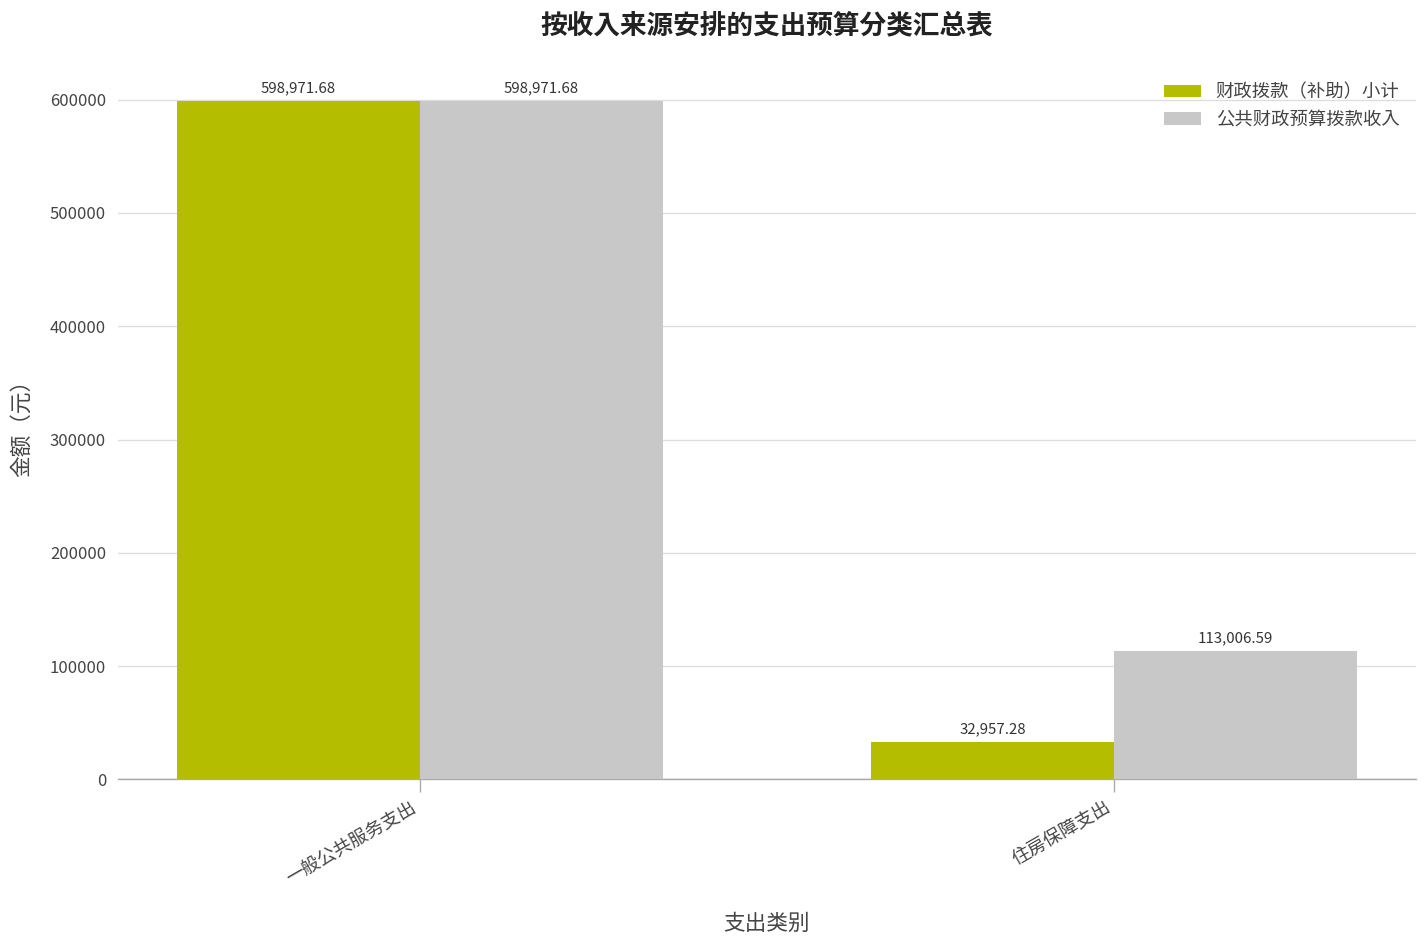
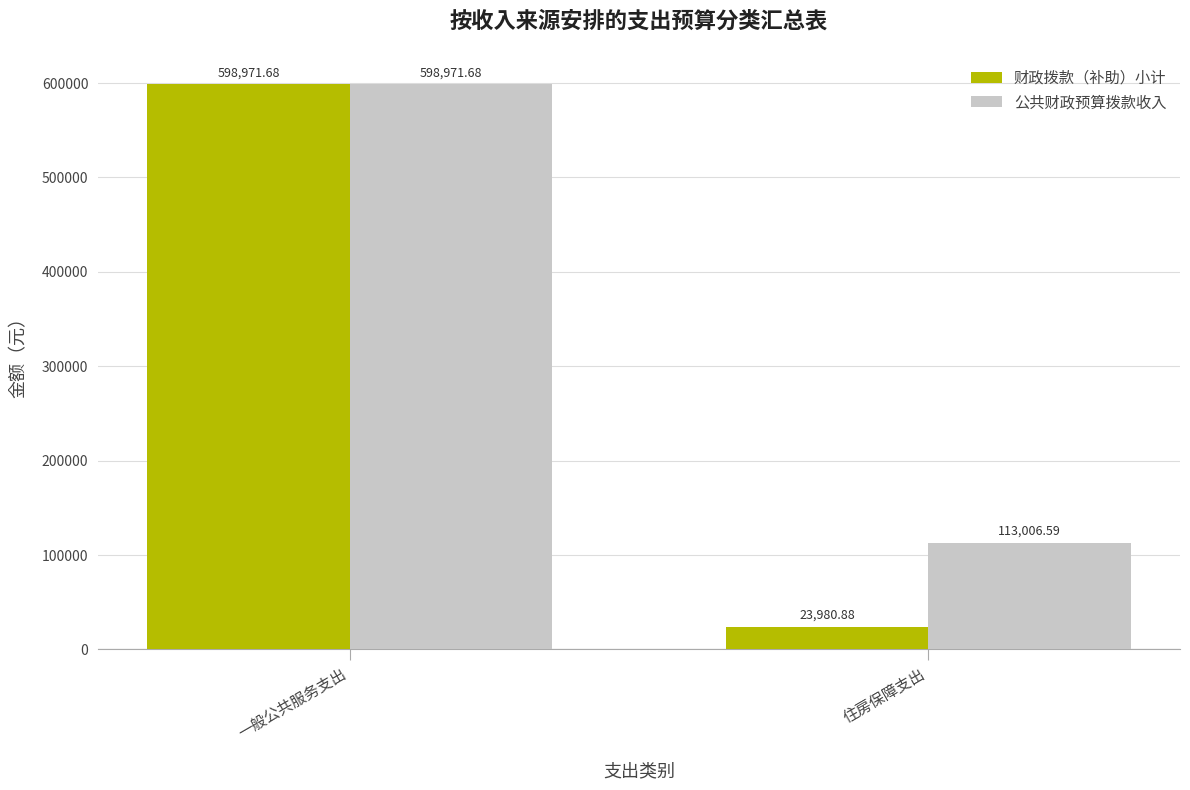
  {
    "财政拨款（补助）小计": {
      "一般公共服务支出": "598,971.68",
-     "住房保障支出": "32,957.28"
+     "住房保障支出": "23,980.88"
    },
    "公共财政预算拨款收入": {
      "一般公共服务支出": "598,971.68",
      "住房保障支出": "113,006.59"
    }
  }
